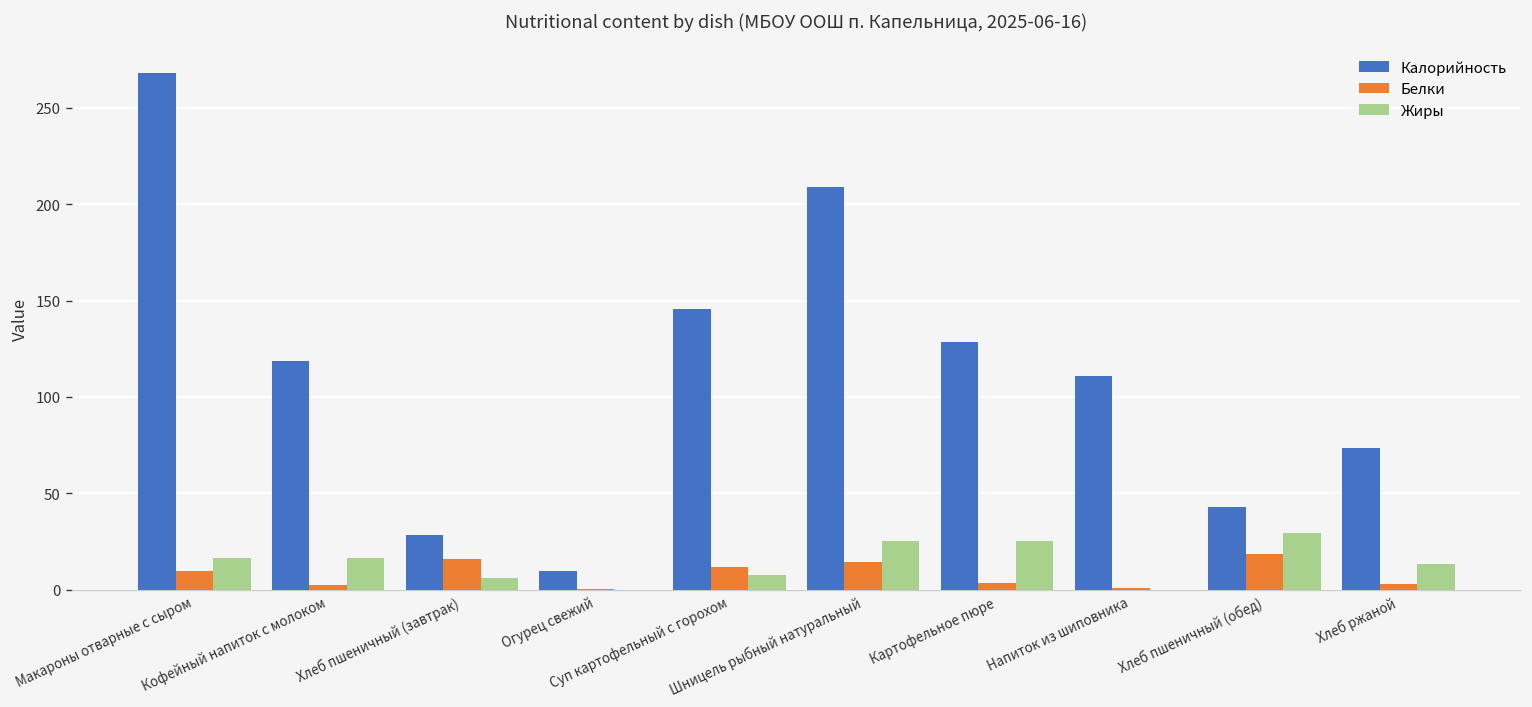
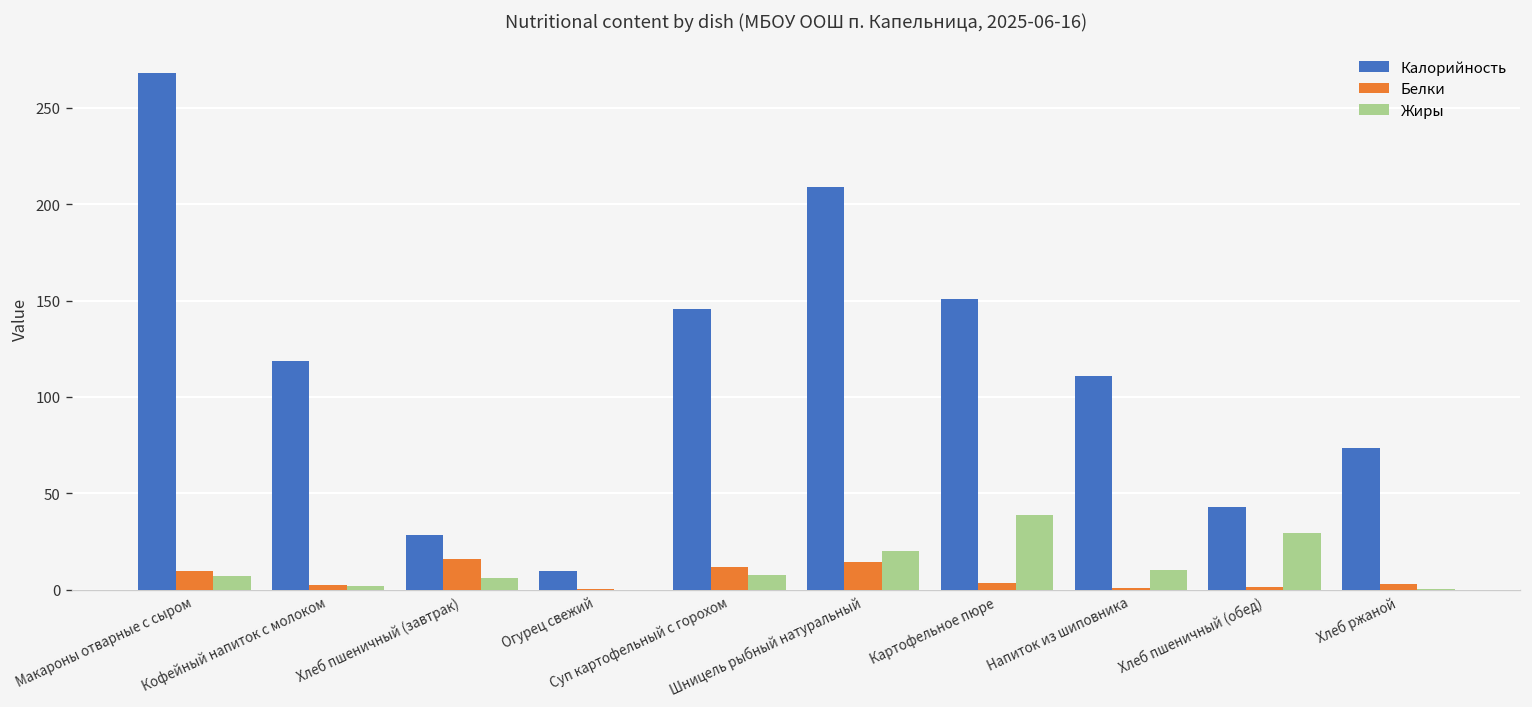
  {
    "Калорийность": {
      "Макароны отварные с сыром": 268,
      "Кофейный напиток с молоком": 119,
      "Хлеб пшеничный (завтрак)": 28,
      "Огурец свежий": 10,
      "Суп картофельный с горохом": 146,
      "Шницель рыбный натуральный": 209,
-     "Картофельное пюре": 128,
+     "Картофельное пюре": 151,
      "Напиток из шиповника": 111,
      "Хлеб пшеничный (обед)": 43,
      "Хлеб ржаной": 73
    },
    "Белки": {
      "Макароны отварные с сыром": 10,
      "Кофейный напиток с молоком": 2,
      "Хлеб пшеничный (завтрак)": 16,
      "Суп картофельный с горохом": 12,
      "Шницель рыбный натуральный": 14,
      "Картофельное пюре": 4,
-     "Хлеб пшеничный (обед)": 19,
+     "Хлеб пшеничный (обед)": 1,
      "Хлеб ржаной": 3
    },
    "Жиры": {
-     "Макароны отварные с сыром": 17,
-     "Кофейный напиток с молоком": 16,
+     "Макароны отварные с сыром": 7,
+     "Кофейный напиток с молоком": 2,
      "Хлеб пшеничный (завтрак)": 6,
      "Огурец свежий": 0,
      "Суп картофельный с горохом": 7,
-     "Шницель рыбный натуральный": 25,
-     "Картофельное пюре": 25,
-     "Напиток из шиповника": 0,
+     "Шницель рыбный натуральный": 20,
+     "Картофельное пюре": 39,
+     "Напиток из шиповника": 10,
      "Хлеб пшеничный (обед)": 30,
-     "Хлеб ржаной": 13
+     "Хлеб ржаной": 1
    }
  }
